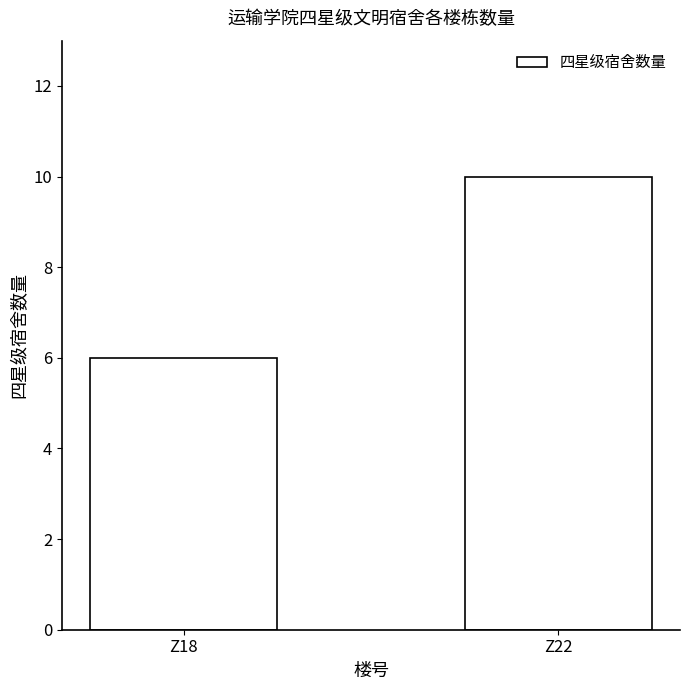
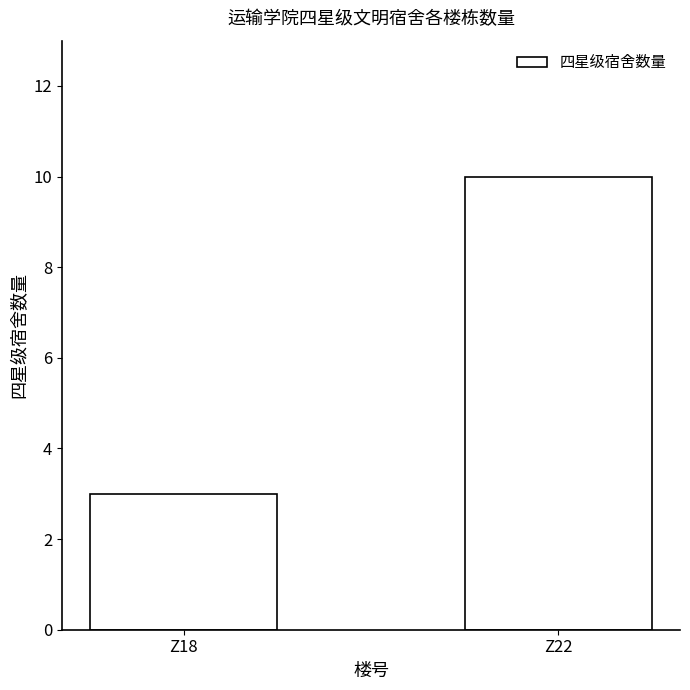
  {
-   "Z18": 6,
+   "Z18": 3,
    "Z22": 10
  }
